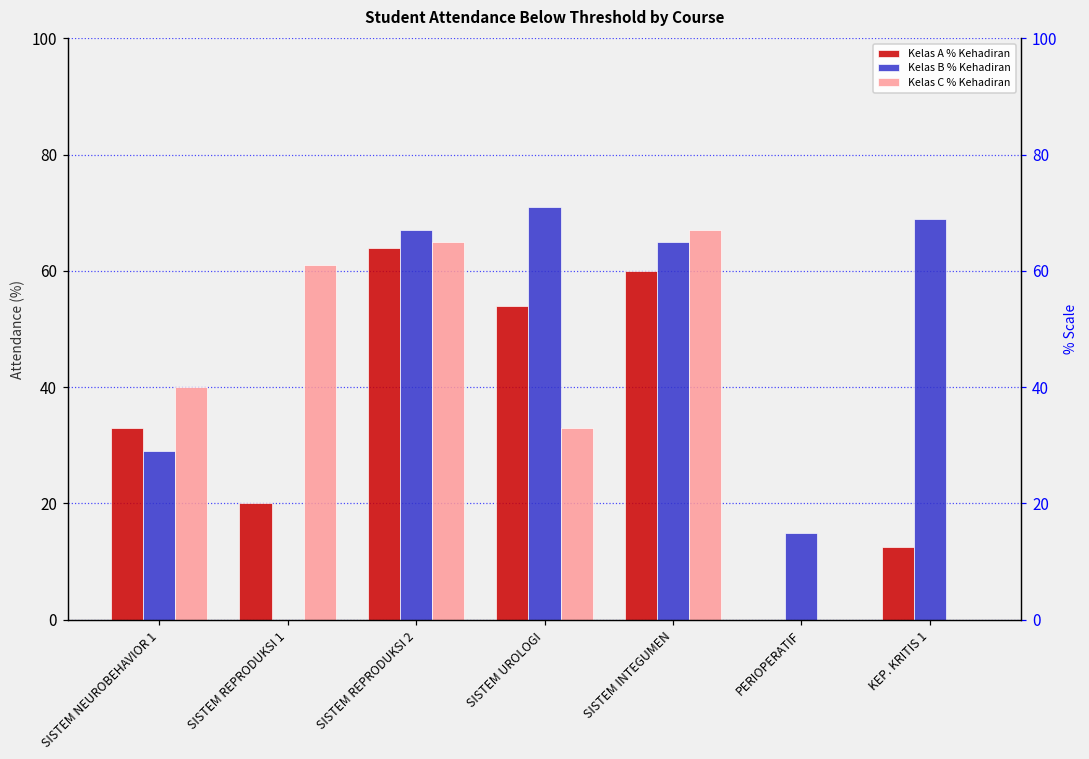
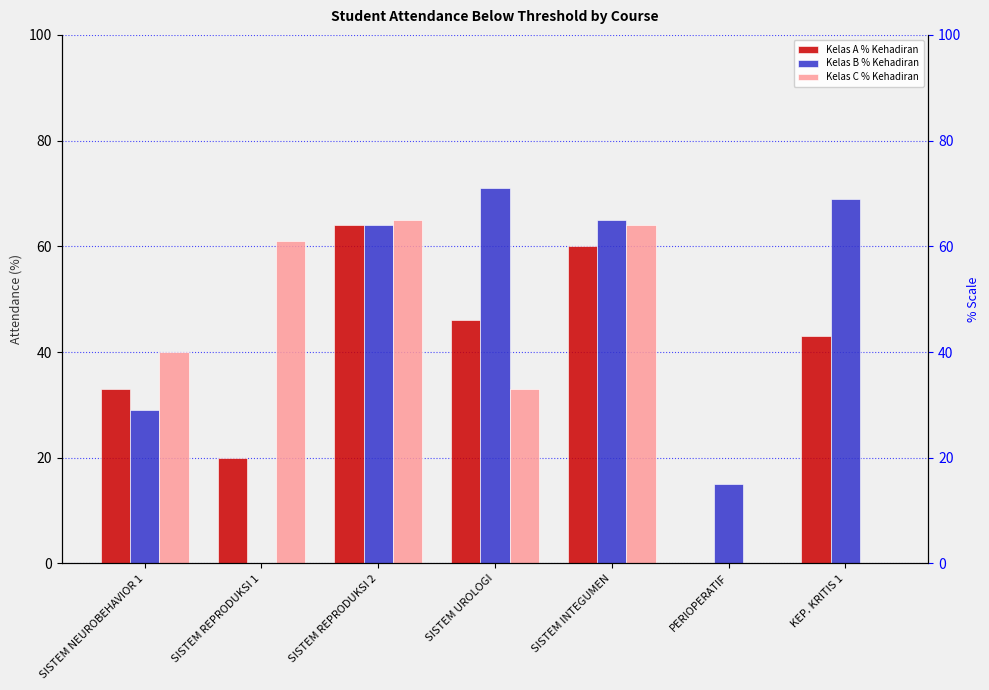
  {
    "Kelas A % Kehadiran": {
      "SISTEM NEUROBEHAVIOR 1": 33,
      "SISTEM REPRODUKSI 1": 20,
      "SISTEM REPRODUKSI 2": 64,
-     "SISTEM UROLOGI": 54,
+     "SISTEM UROLOGI": 46,
      "SISTEM INTEGUMEN": 60,
      "PERIOPERATIF": 0,
-     "KEP. KRITIS 1": 13
+     "KEP. KRITIS 1": 43
    },
    "Kelas B % Kehadiran": {
      "SISTEM NEUROBEHAVIOR 1": 29,
      "SISTEM REPRODUKSI 1": 0,
-     "SISTEM REPRODUKSI 2": 67,
+     "SISTEM REPRODUKSI 2": 64,
      "SISTEM UROLOGI": 71,
      "SISTEM INTEGUMEN": 65,
      "PERIOPERATIF": 15,
      "KEP. KRITIS 1": 69
    },
    "Kelas C % Kehadiran": {
      "SISTEM NEUROBEHAVIOR 1": 40,
      "SISTEM REPRODUKSI 1": 61,
      "SISTEM REPRODUKSI 2": 65,
      "SISTEM UROLOGI": 33,
-     "SISTEM INTEGUMEN": 67,
+     "SISTEM INTEGUMEN": 64,
      "PERIOPERATIF": 0,
      "KEP. KRITIS 1": 0
    }
  }
